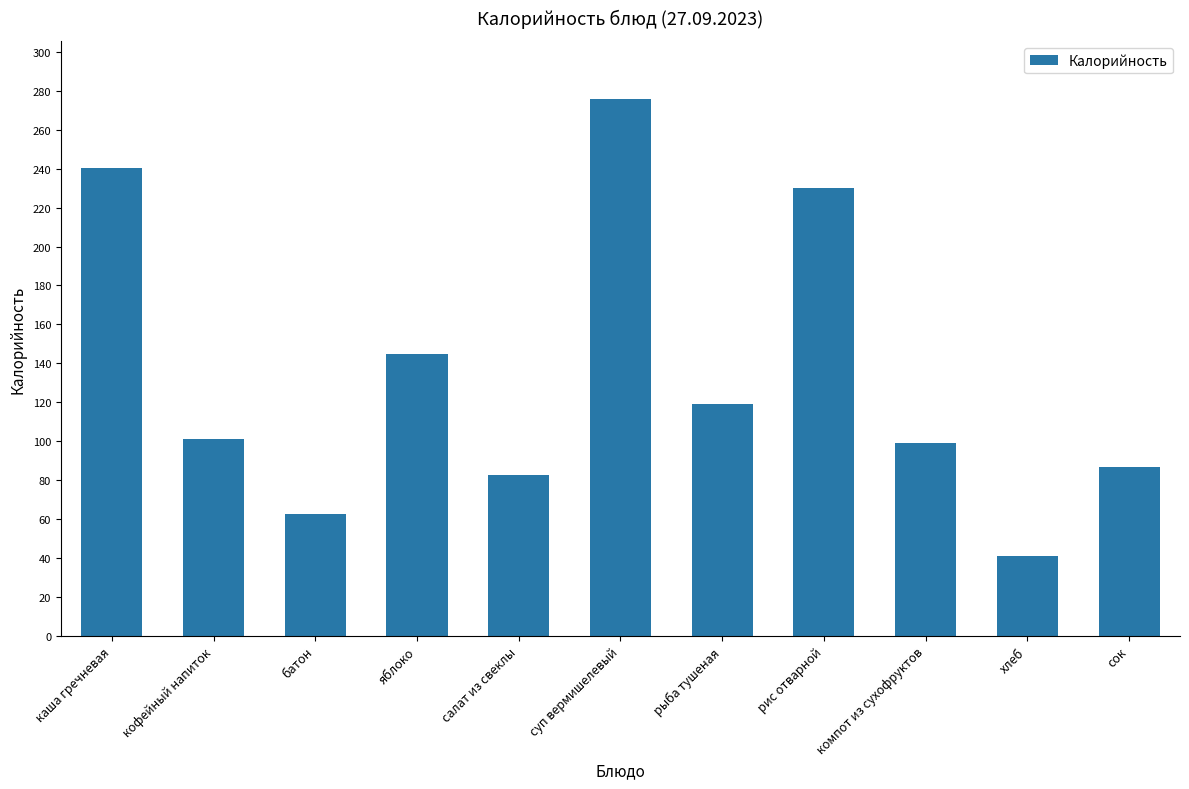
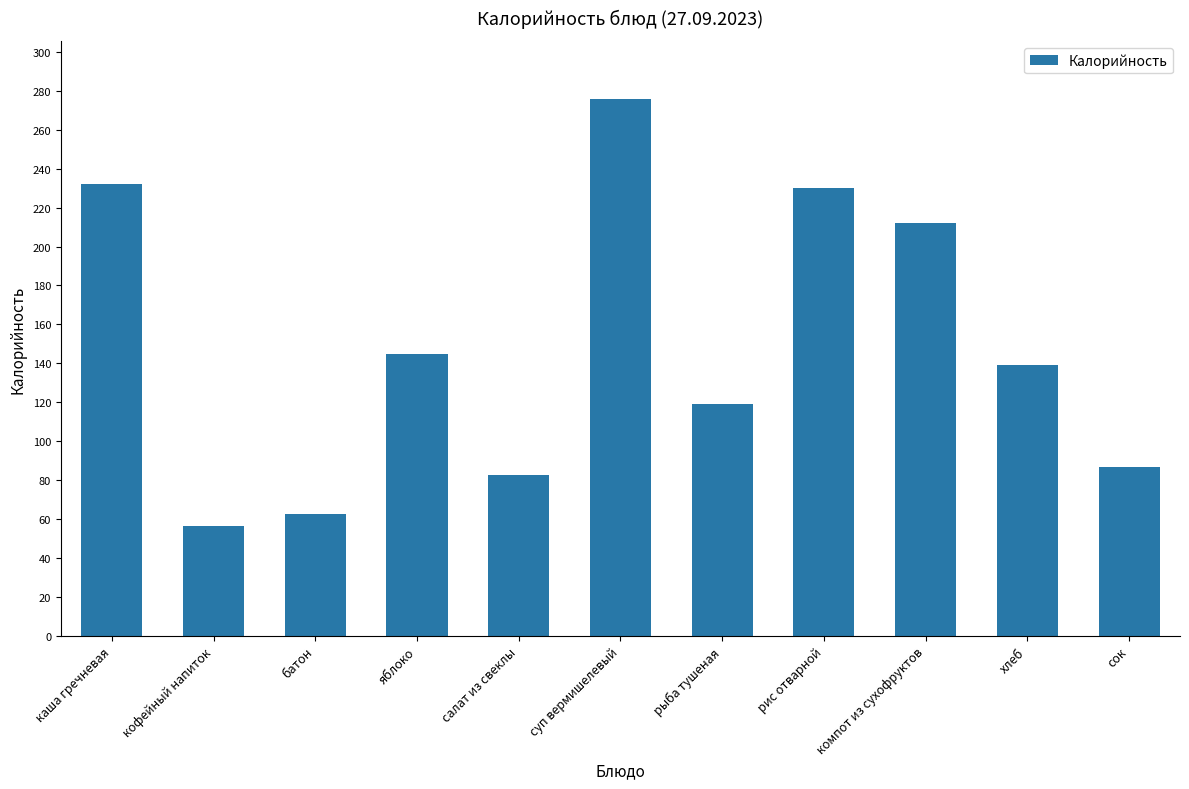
  {
-   "каша гречневая": 240,
-   "кофейный напиток": 101,
+   "каша гречневая": 232,
+   "кофейный напиток": 57,
    "батон": 63,
    "яблоко": 145,
    "салат из свеклы": 82,
    "суп вермишелевый": 276,
    "рыба тушеная": 119,
    "рис отварной": 230,
-   "компот из сухофруктов": 99,
-   "хлеб": 41,
+   "компот из сухофруктов": 212,
+   "хлеб": 139,
    "сок": 87
  }
